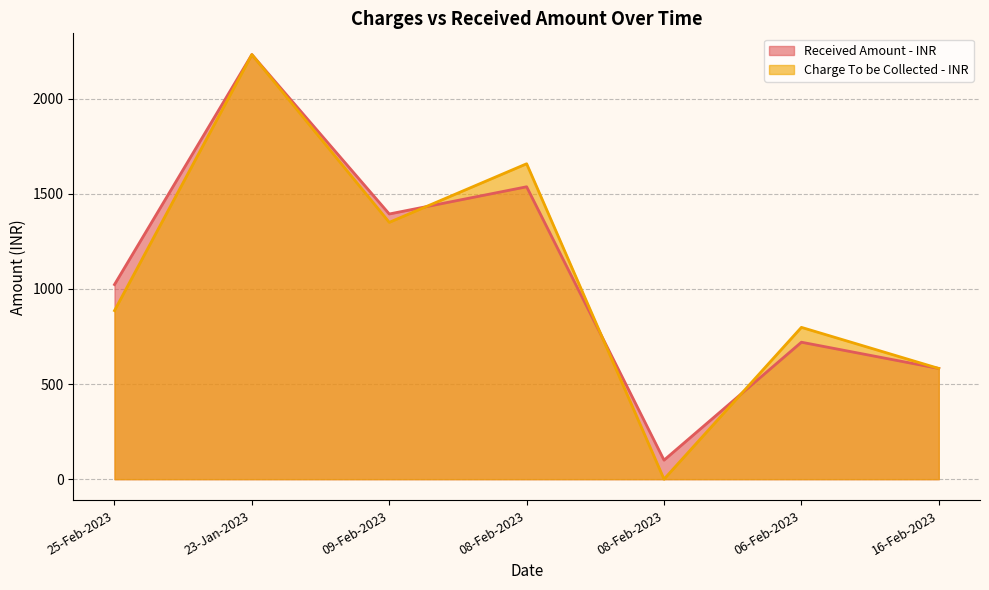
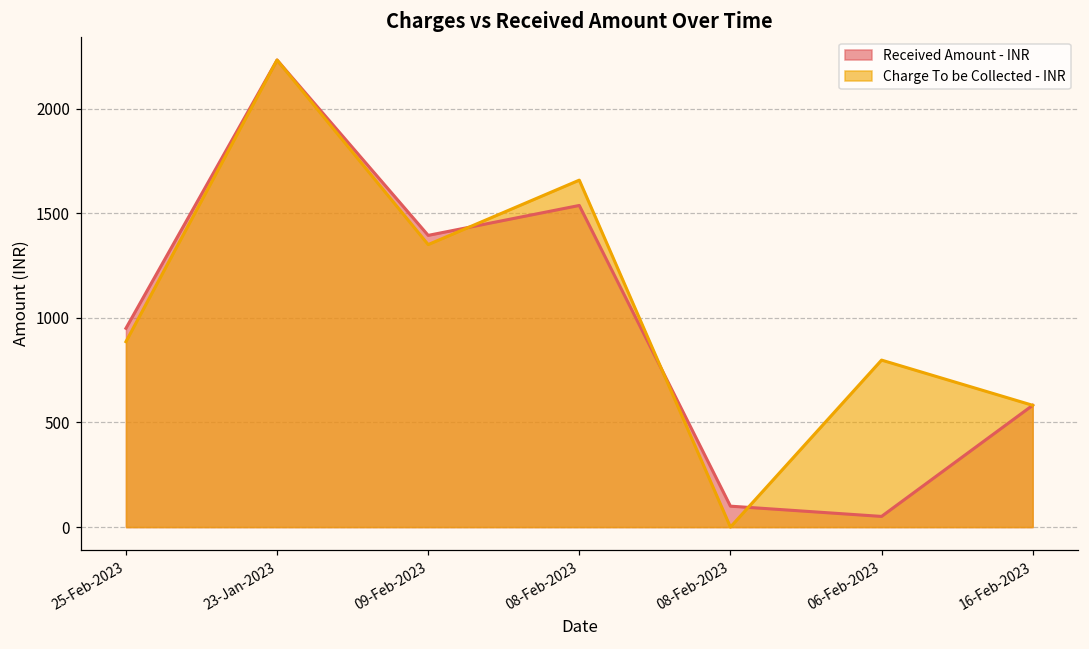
  {
    "Received Amount - INR": {
-     "25-Feb-2023": 1020,
+     "25-Feb-2023": 950,
      "09-Feb-2023": 1390,
-     "06-Feb-2023": 720
+     "06-Feb-2023": 50
    },
    "Charge To be Collected - INR": {
      "25-Feb-2023": 890,
      "09-Feb-2023": 1350,
      "06-Feb-2023": 800
    }
  }
